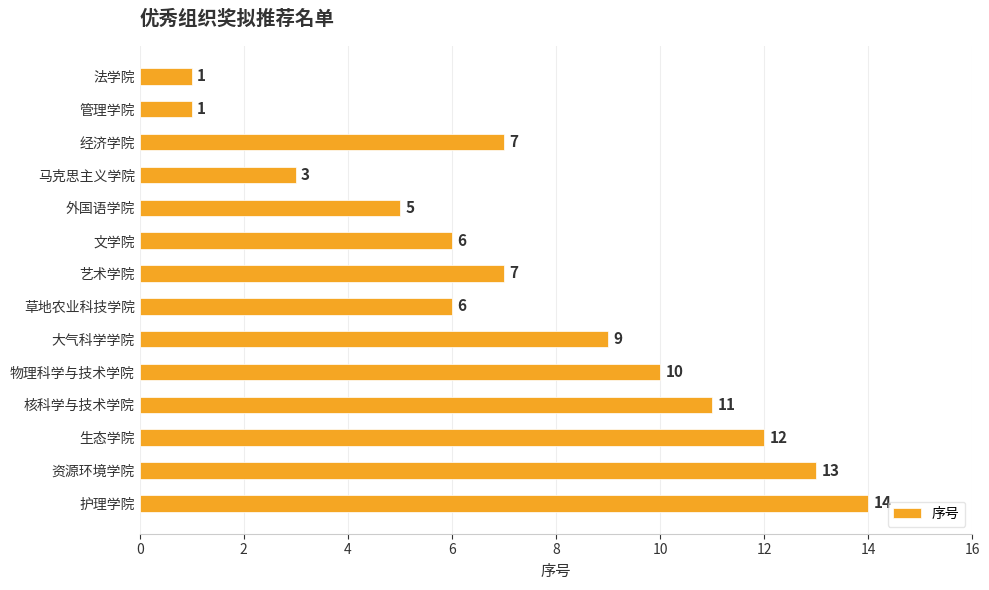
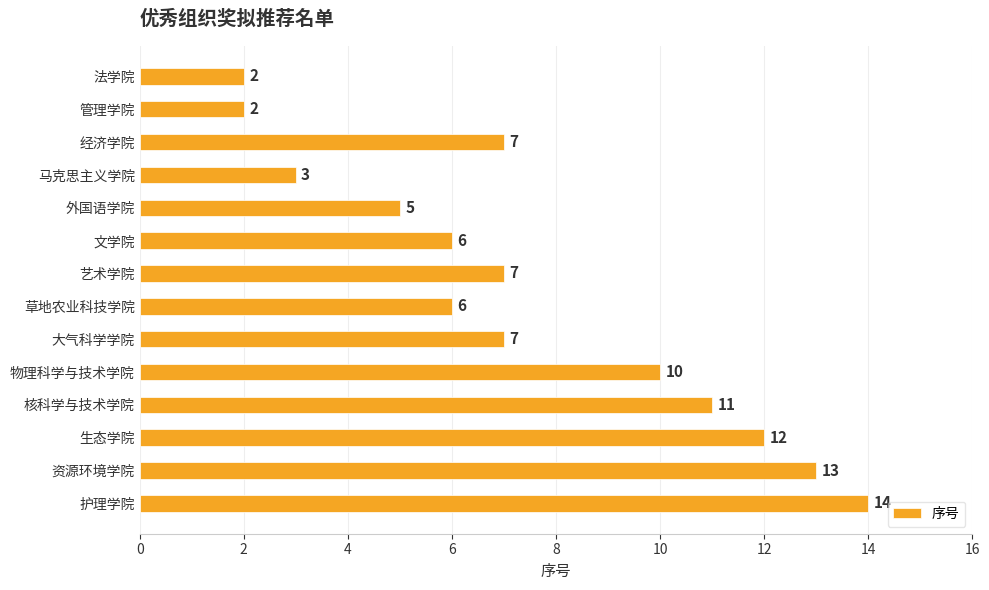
  {
-   "法学院": 1,
-   "管理学院": 1,
+   "法学院": 2,
+   "管理学院": 2,
    "经济学院": 7,
    "马克思主义学院": 3,
    "外国语学院": 5,
    "文学院": 6,
    "艺术学院": 7,
    "草地农业科技学院": 6,
-   "大气科学学院": 9,
+   "大气科学学院": 7,
    "物理科学与技术学院": 10,
    "核科学与技术学院": 11,
    "生态学院": 12,
    "资源环境学院": 13
  }
